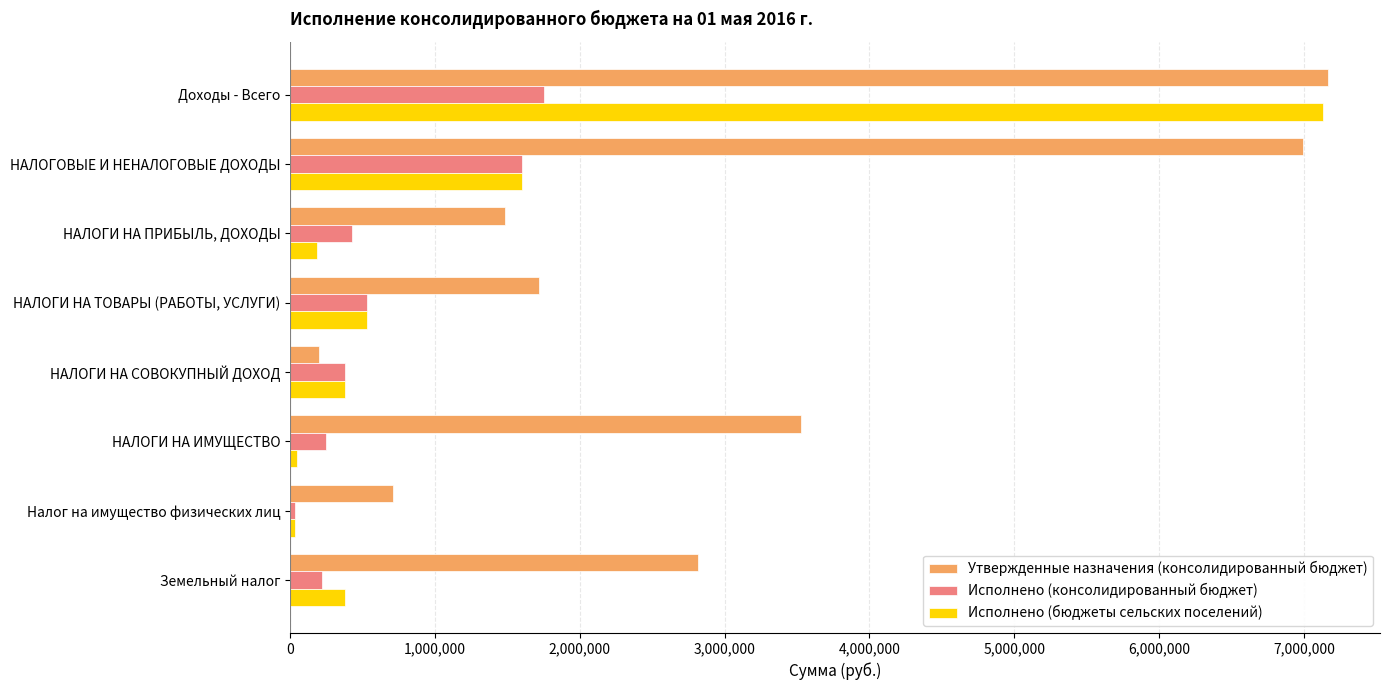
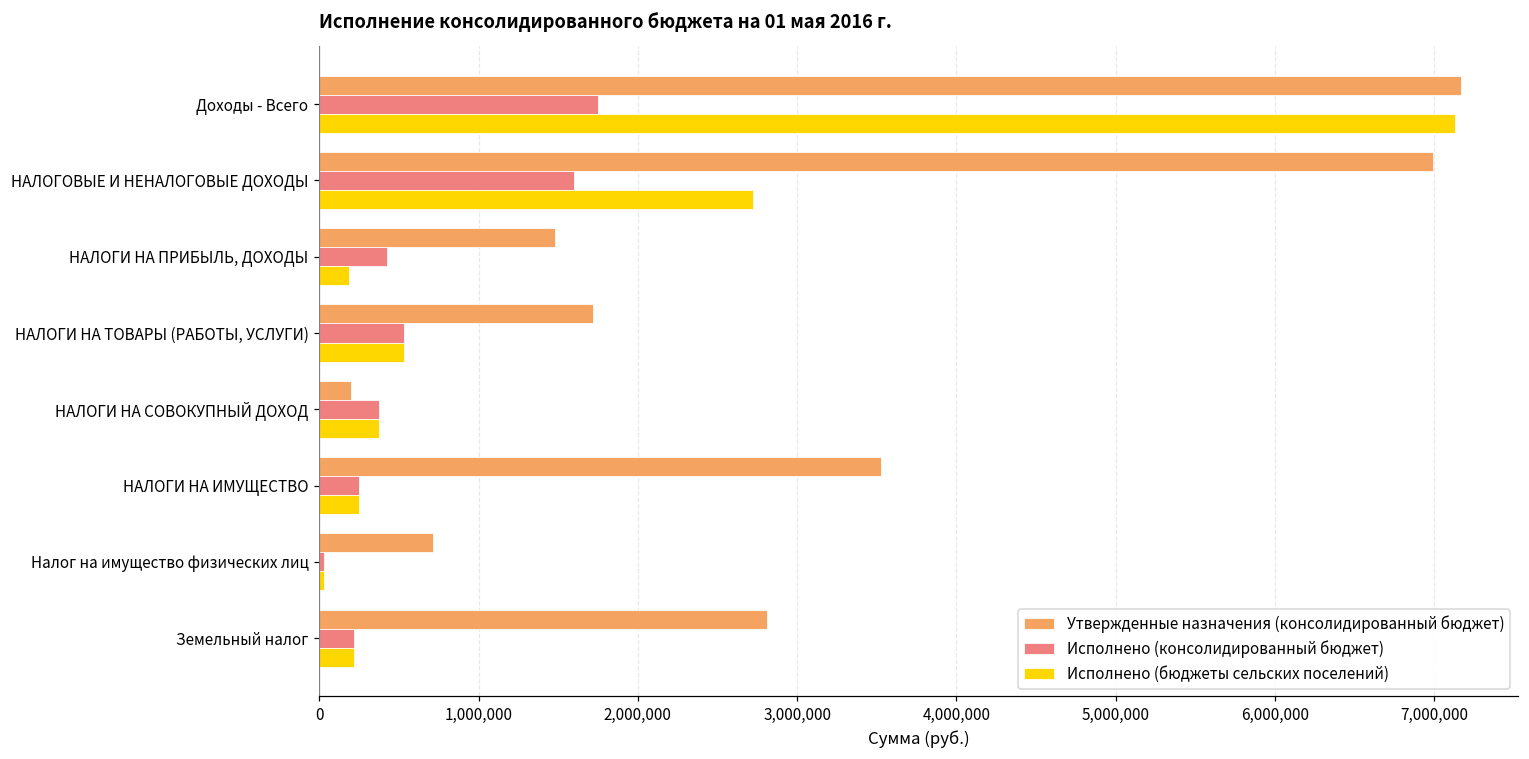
  {
    "Исполнено (бюджеты сельских поселений)": {
      "Доходы - Всего": "7,130,000",
-     "НАЛОГОВЫЕ И НЕНАЛОГОВЫЕ ДОХОДЫ": "1,600,000",
+     "НАЛОГОВЫЕ И НЕНАЛОГОВЫЕ ДОХОДЫ": "2,730,000",
      "НАЛОГИ НА ПРИБЫЛЬ, ДОХОДЫ": "190,000",
      "НАЛОГИ НА ТОВАРЫ (РАБОТЫ, УСЛУГИ)": "530,000",
      "НАЛОГИ НА СОВОКУПНЫЙ ДОХОД": "380,000",
-     "НАЛОГИ НА ИМУЩЕСТВО": "50,000",
+     "НАЛОГИ НА ИМУЩЕСТВО": "250,000",
      "Налог на имущество физических лиц": "30,000",
-     "Земельный налог": "370,000"
+     "Земельный налог": "220,000"
    }
  }
